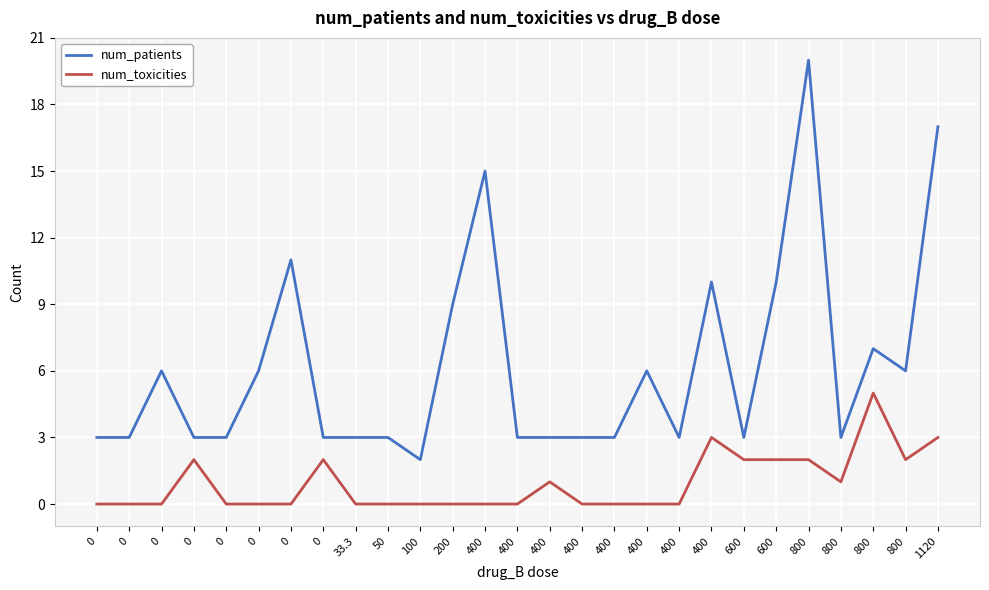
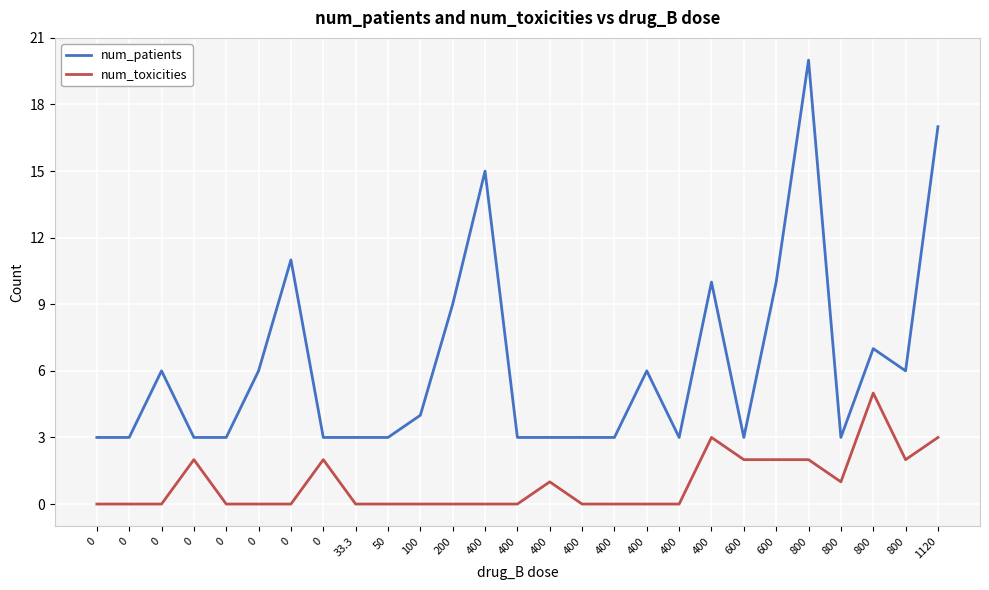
  {
    "num_patients": {
      "33.3": 3,
      "50": 3,
-     "100": 2,
+     "100": 4,
      "200": 9,
      "1120": 17
    },
    "num_toxicities": {
      "33.3": 0,
      "50": 0,
      "100": 0,
      "200": 0,
      "1120": 3
    }
  }
